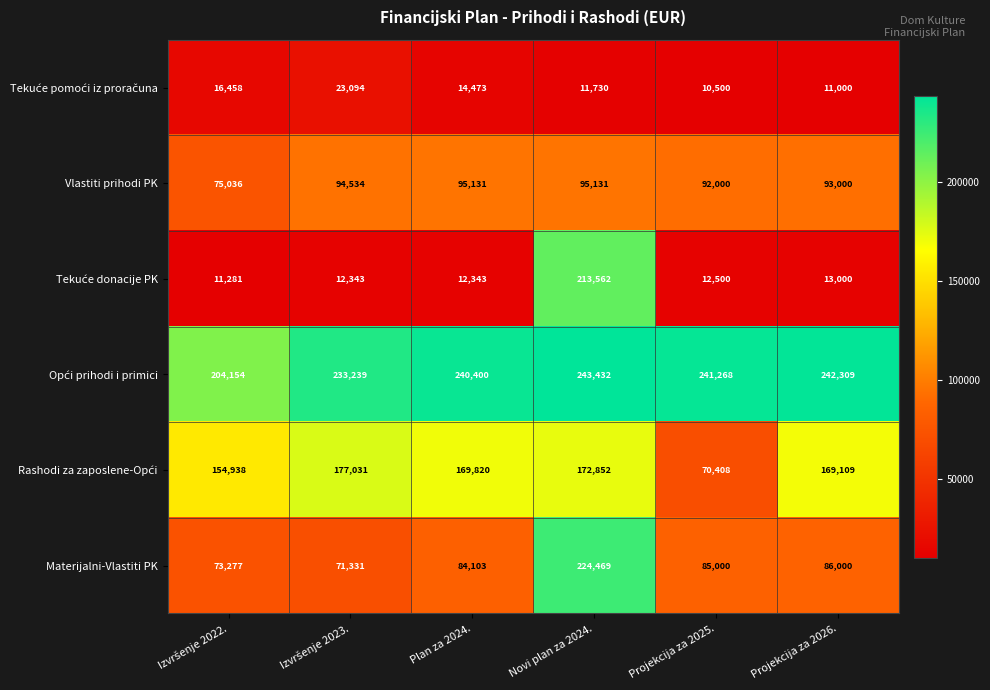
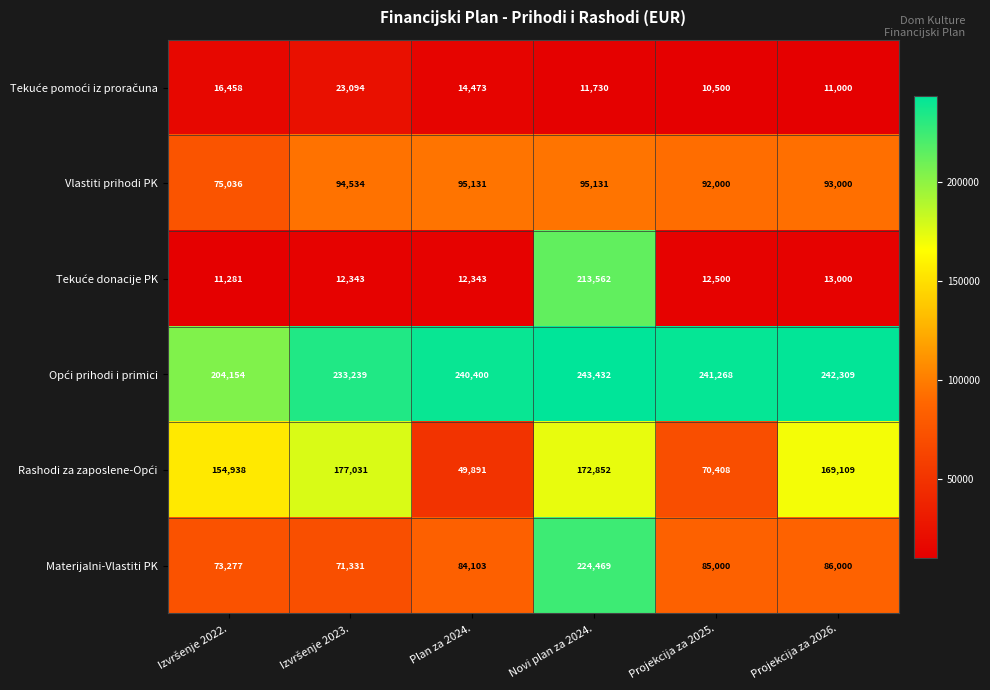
  {
    "Tekuće pomoći iz proračuna": {
      "Izvršenje 2022.": "16,458",
      "Izvršenje 2023.": "23,094",
      "Plan za 2024.": "14,473",
      "Novi plan za 2024.": "11,730",
      "Projekcija za 2025.": "10,500",
      "Projekcija za 2026.": "11,000"
    },
    "Vlastiti prihodi PK": {
      "Izvršenje 2022.": "75,036",
      "Izvršenje 2023.": "94,534",
      "Plan za 2024.": "95,131",
      "Novi plan za 2024.": "95,131",
      "Projekcija za 2025.": "92,000",
      "Projekcija za 2026.": "93,000"
    },
    "Tekuće donacije PK": {
      "Izvršenje 2022.": "11,281",
      "Izvršenje 2023.": "12,343",
      "Plan za 2024.": "12,343",
      "Novi plan za 2024.": "213,562",
      "Projekcija za 2025.": "12,500",
      "Projekcija za 2026.": "13,000"
    },
    "Opći prihodi i primici": {
      "Izvršenje 2022.": "204,154",
      "Izvršenje 2023.": "233,239",
      "Plan za 2024.": "240,400",
      "Novi plan za 2024.": "243,432",
      "Projekcija za 2025.": "241,268",
      "Projekcija za 2026.": "242,309"
    },
    "Rashodi za zaposlene-Opći": {
      "Izvršenje 2022.": "154,938",
      "Izvršenje 2023.": "177,031",
-     "Plan za 2024.": "169,820",
+     "Plan za 2024.": "49,891",
      "Novi plan za 2024.": "172,852",
      "Projekcija za 2025.": "70,408",
      "Projekcija za 2026.": "169,109"
    },
    "Materijalni-Vlastiti PK": {
      "Izvršenje 2022.": "73,277",
      "Izvršenje 2023.": "71,331",
      "Plan za 2024.": "84,103",
      "Novi plan za 2024.": "224,469",
      "Projekcija za 2025.": "85,000",
      "Projekcija za 2026.": "86,000"
    }
  }
